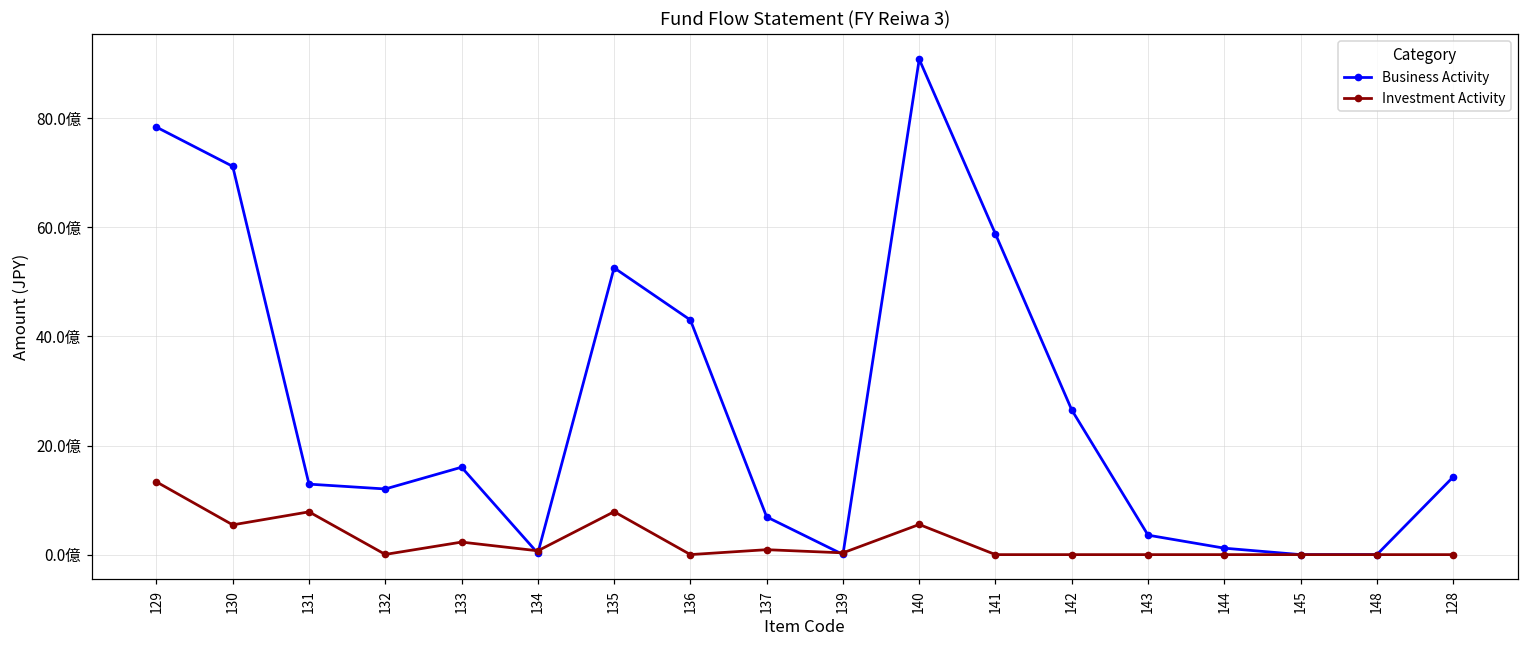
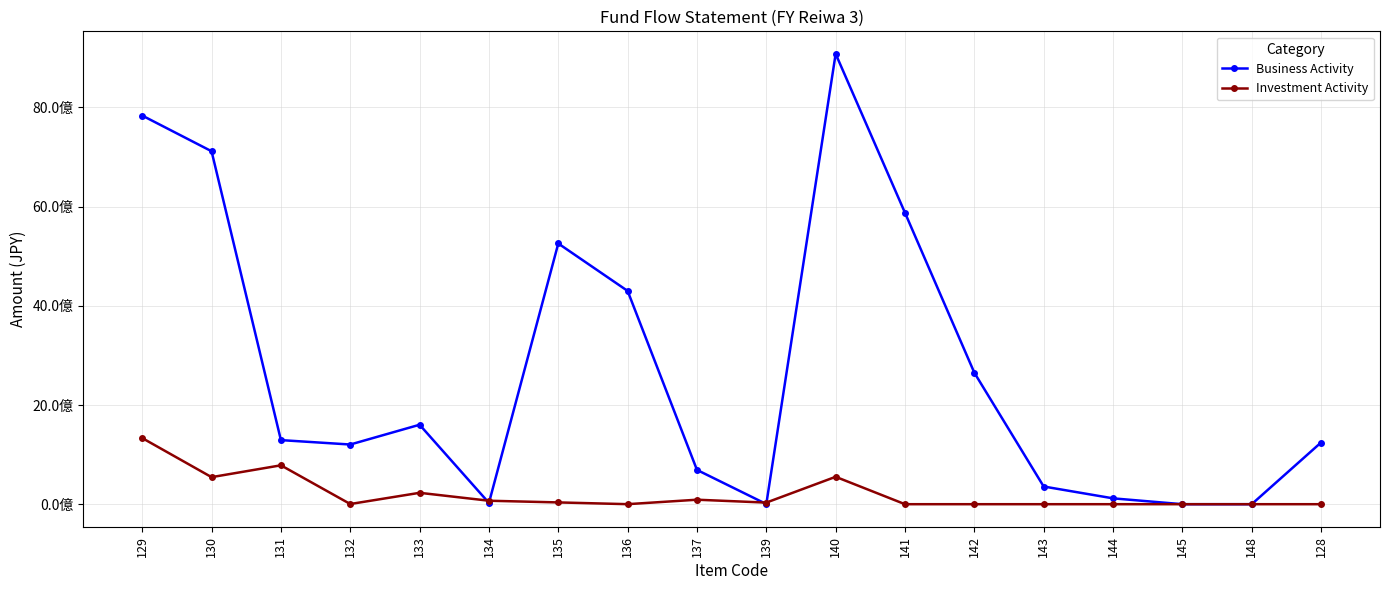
  {
    "Business Activity": {
      "129": "78億",
      "130": "71億",
      "131": "13億",
      "132": "12億",
      "133": "16億",
      "135": "53億",
      "136": "43億",
      "137": "7億",
      "140": "91億",
      "141": "59億",
      "142": "27億",
      "143": "4億",
      "144": "1億",
-     "128": "14億"
+     "128": "12億"
    },
    "Investment Activity": {
      "129": "13億",
      "130": "5億",
      "131": "8億",
      "132": "0億",
      "133": "2億",
-     "135": "8億",
+     "135": "0億",
      "136": "0億",
      "137": "1億",
      "140": "6億",
      "141": "0億",
      "142": "0億",
      "143": "0億",
      "144": "0億",
      "128": "0億"
    }
  }
